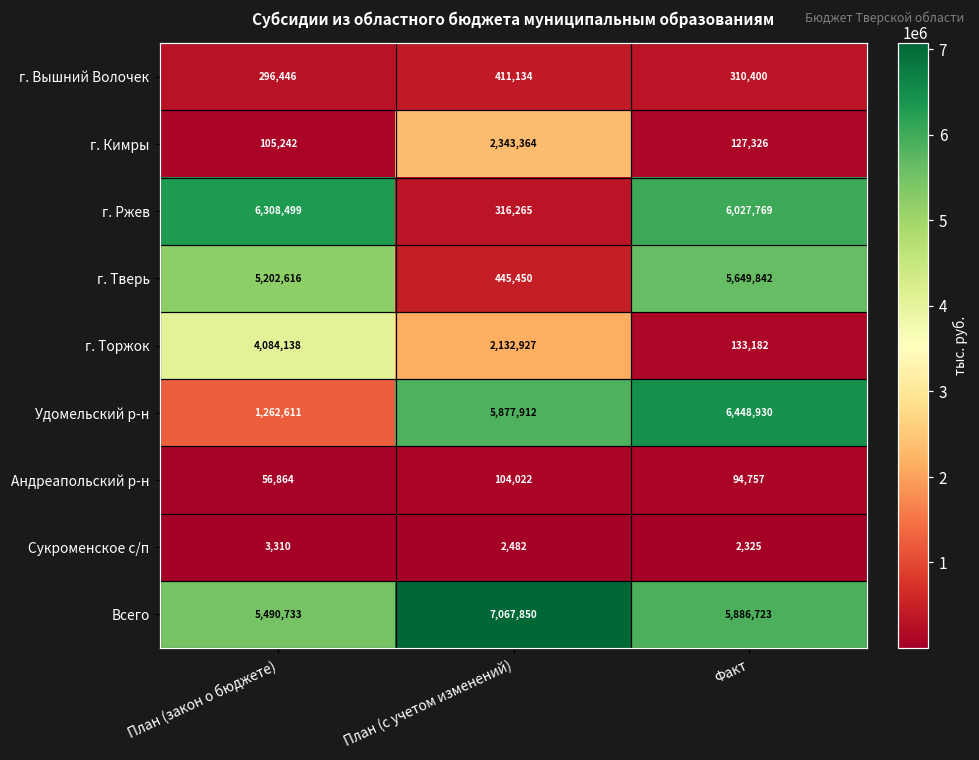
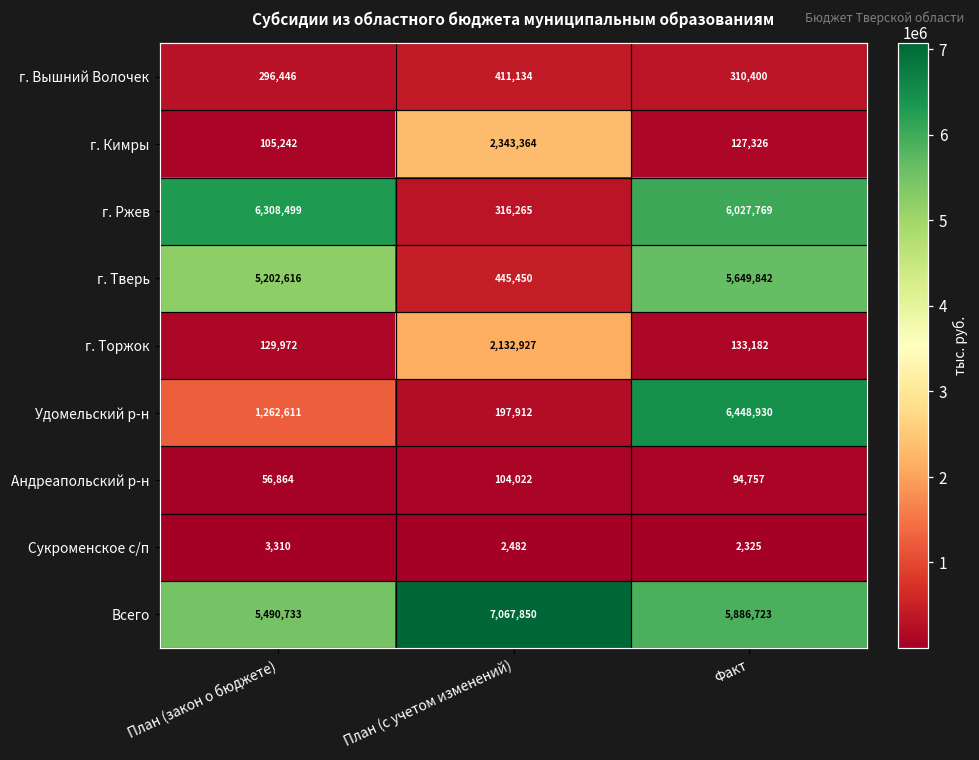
  {
    "г. Вышний Волочек": {
      "План (закон о бюджете)": "296,446",
      "План (с учетом изменений)": "411,134",
      "Факт": "310,400"
    },
    "г. Кимры": {
      "План (закон о бюджете)": "105,242",
      "План (с учетом изменений)": "2,343,364",
      "Факт": "127,326"
    },
    "г. Ржев": {
      "План (закон о бюджете)": "6,308,499",
      "План (с учетом изменений)": "316,265",
      "Факт": "6,027,769"
    },
    "г. Тверь": {
      "План (закон о бюджете)": "5,202,616",
      "План (с учетом изменений)": "445,450",
      "Факт": "5,649,842"
    },
    "г. Торжок": {
-     "План (закон о бюджете)": "4,084,138",
+     "План (закон о бюджете)": "129,972",
      "План (с учетом изменений)": "2,132,927",
      "Факт": "133,182"
    },
    "Удомельский р-н": {
      "План (закон о бюджете)": "1,262,611",
-     "План (с учетом изменений)": "5,877,912",
+     "План (с учетом изменений)": "197,912",
      "Факт": "6,448,930"
    },
    "Андреапольский р-н": {
      "План (закон о бюджете)": "56,864",
      "План (с учетом изменений)": "104,022",
      "Факт": "94,757"
    },
    "Сукроменское с/п": {
      "План (закон о бюджете)": "3,310",
      "План (с учетом изменений)": "2,482",
      "Факт": "2,325"
    },
    "Всего": {
      "План (закон о бюджете)": "5,490,733",
      "План (с учетом изменений)": "7,067,850",
      "Факт": "5,886,723"
    }
  }
